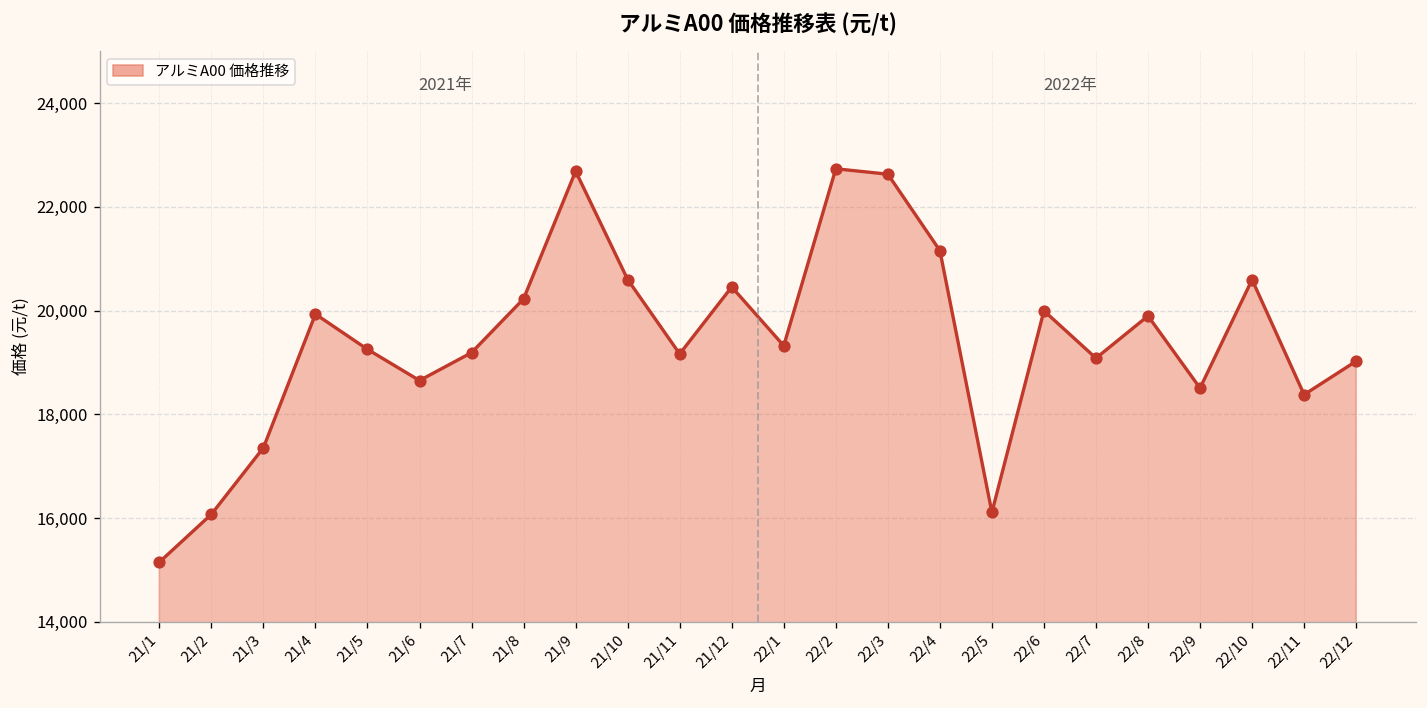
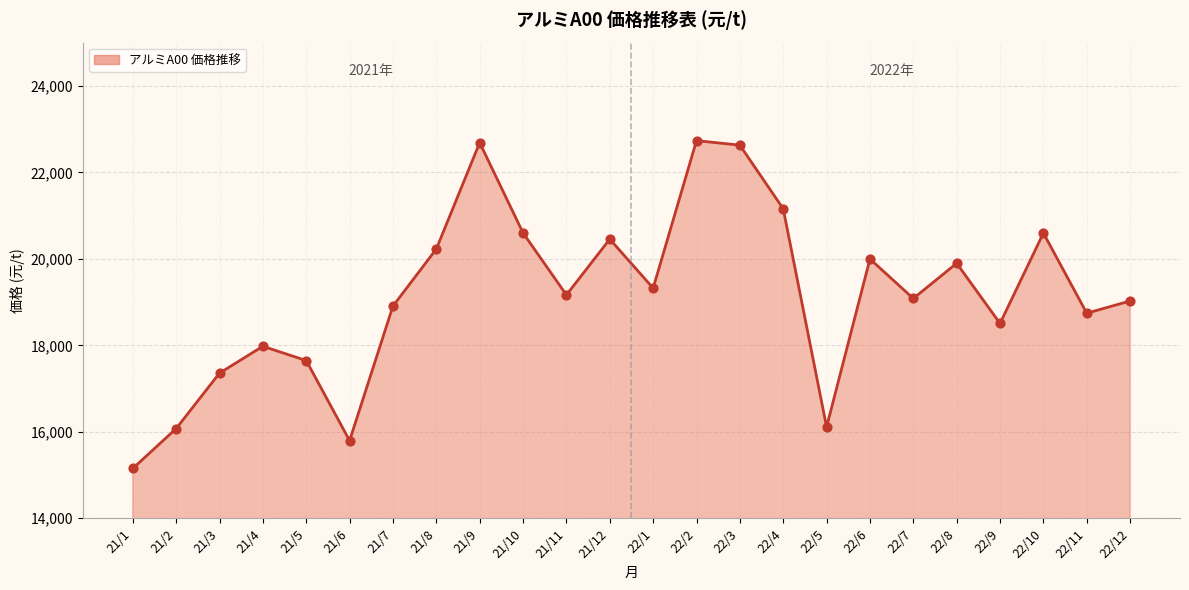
  {
    "21/1": "15,200",
    "21/2": "16,100",
    "21/3": "17,400",
-   "21/4": "19,900",
-   "21/5": "19,300",
-   "21/6": "18,700",
-   "21/7": "19,200",
+   "21/4": "18,000",
+   "21/5": "17,600",
+   "21/6": "15,800",
+   "21/7": "18,900",
    "21/8": "20,200",
    "21/9": "22,700",
    "21/10": "20,600",
    "21/11": "19,200",
    "21/12": "20,500",
    "22/1": "19,300",
    "22/2": "22,700",
    "22/3": "22,600",
    "22/4": "21,200",
    "22/5": "16,100",
    "22/6": "20,000",
    "22/7": "19,100",
    "22/8": "19,900",
    "22/9": "18,500",
    "22/10": "20,600",
-   "22/11": "18,400",
+   "22/11": "18,700",
    "22/12": "19,000"
  }
